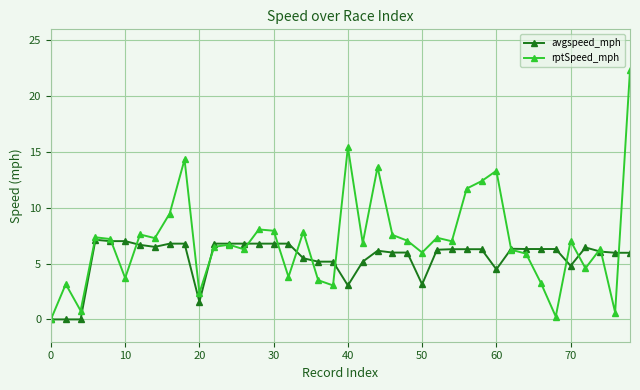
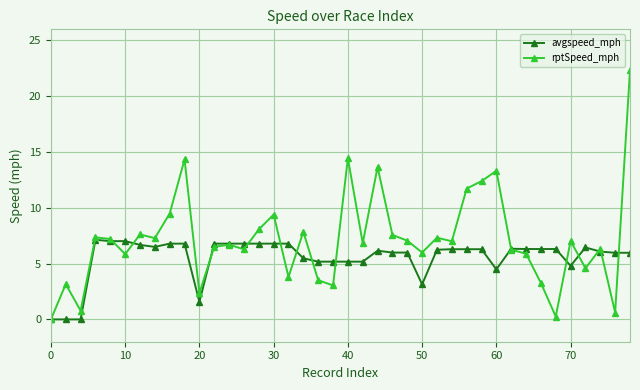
  {
    "avgspeed_mph": {
      "10": 7.0,
      "20": 1.6,
      "30": 6.8,
-     "40": 3.0,
+     "40": 5.2,
      "50": 3.1,
      "60": 4.5,
      "70": 4.8
    },
    "rptSpeed_mph": {
-     "10": 3.7,
+     "10": 5.8,
      "20": 2.4,
-     "30": 7.9,
-     "40": 15.4,
+     "30": 9.4,
+     "40": 14.4,
      "50": 6.0,
      "60": 13.3,
      "70": 7.0
    }
  }
